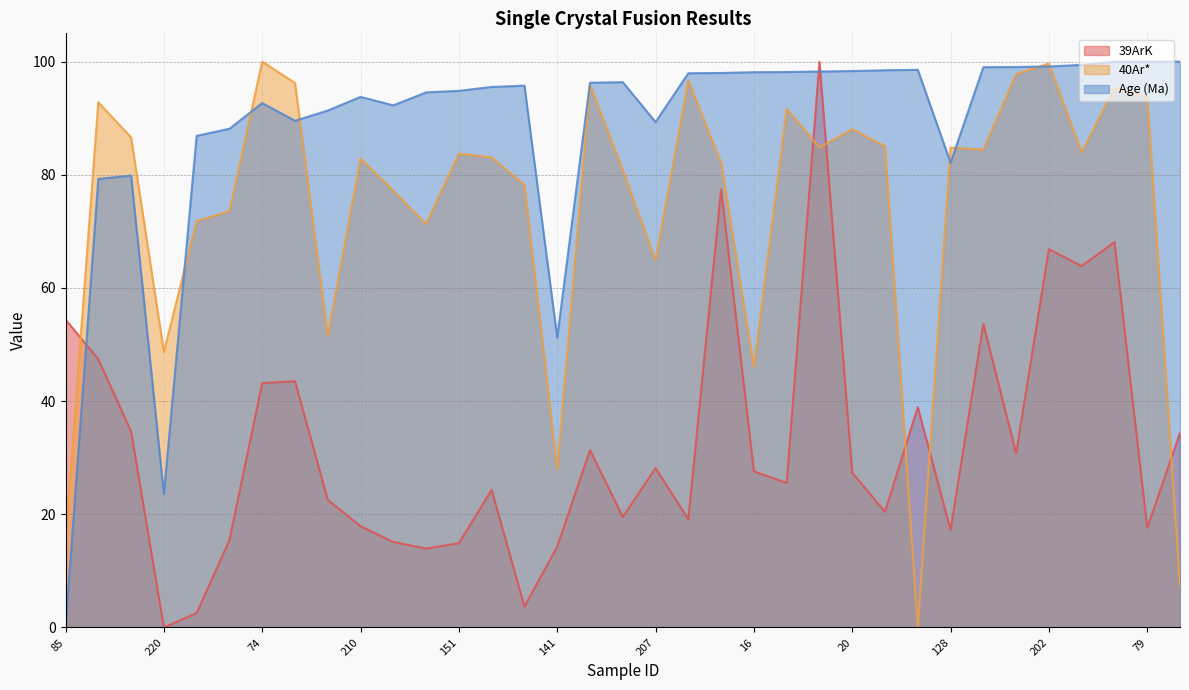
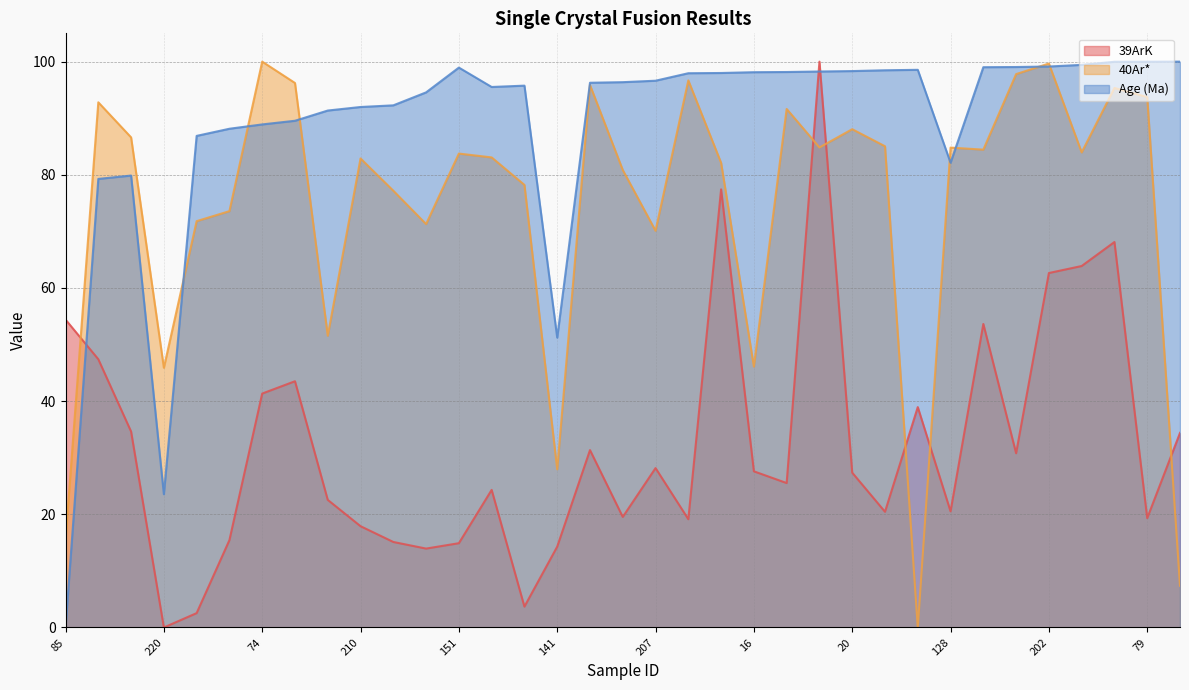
  {
    "39ArK": {
      "85": 54,
      "220": 0,
-     "74": 43,
+     "74": 41,
      "210": 18,
      "151": 15,
      "141": 14,
      "207": 28,
-     "128": 17,
-     "202": 67,
-     "79": 18
+     "128": 21,
+     "202": 63,
+     "79": 19
    },
    "40Ar*": {
      "85": 16,
-     "220": 49,
+     "220": 46,
      "74": 100,
      "210": 83,
      "151": 84,
      "141": 28,
-     "207": 65,
+     "207": 70,
      "128": 85,
      "202": 100
    },
    "Age (Ma)": {
      "85": 0,
      "220": 24,
-     "74": 93,
-     "210": 94,
-     "151": 95,
+     "74": 89,
+     "210": 92,
+     "151": 99,
      "141": 51,
-     "207": 89,
+     "207": 97,
      "128": 82,
      "202": 99
    }
  }
